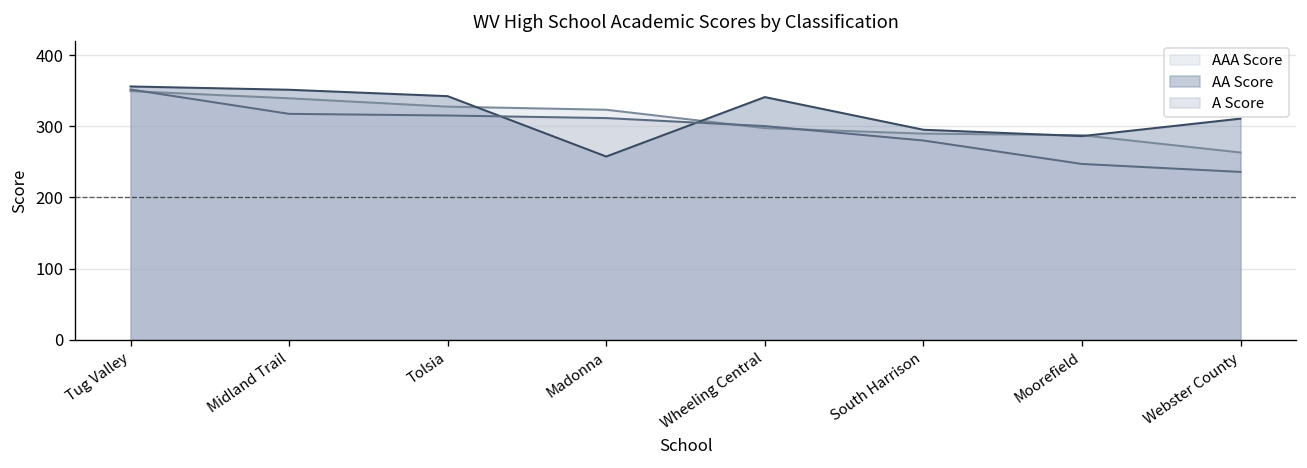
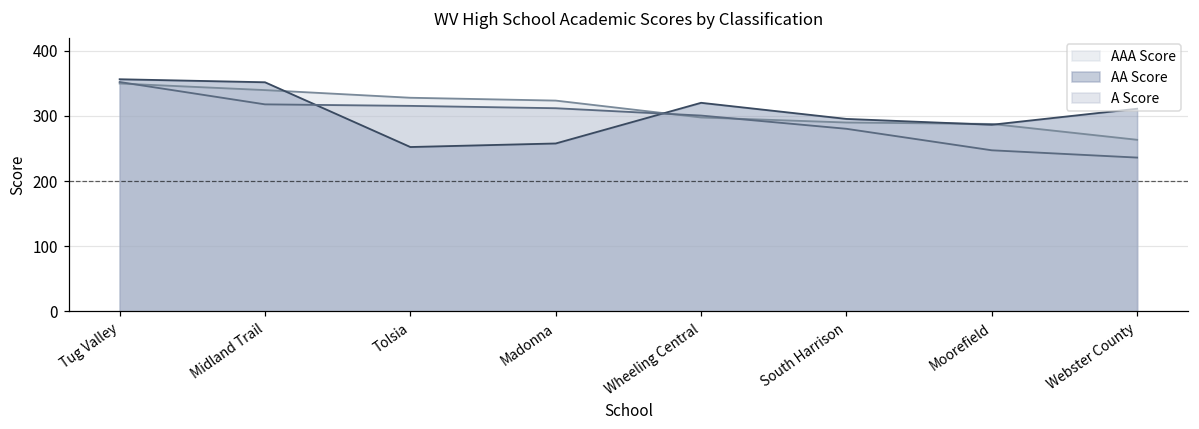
  {
    "AA Score": {
      "Midland Trail": 350,
-     "Tolsia": 340,
+     "Tolsia": 250,
      "Madonna": 260,
-     "Wheeling Central": 340,
+     "Wheeling Central": 320,
      "South Harrison": 300
    }
  }
